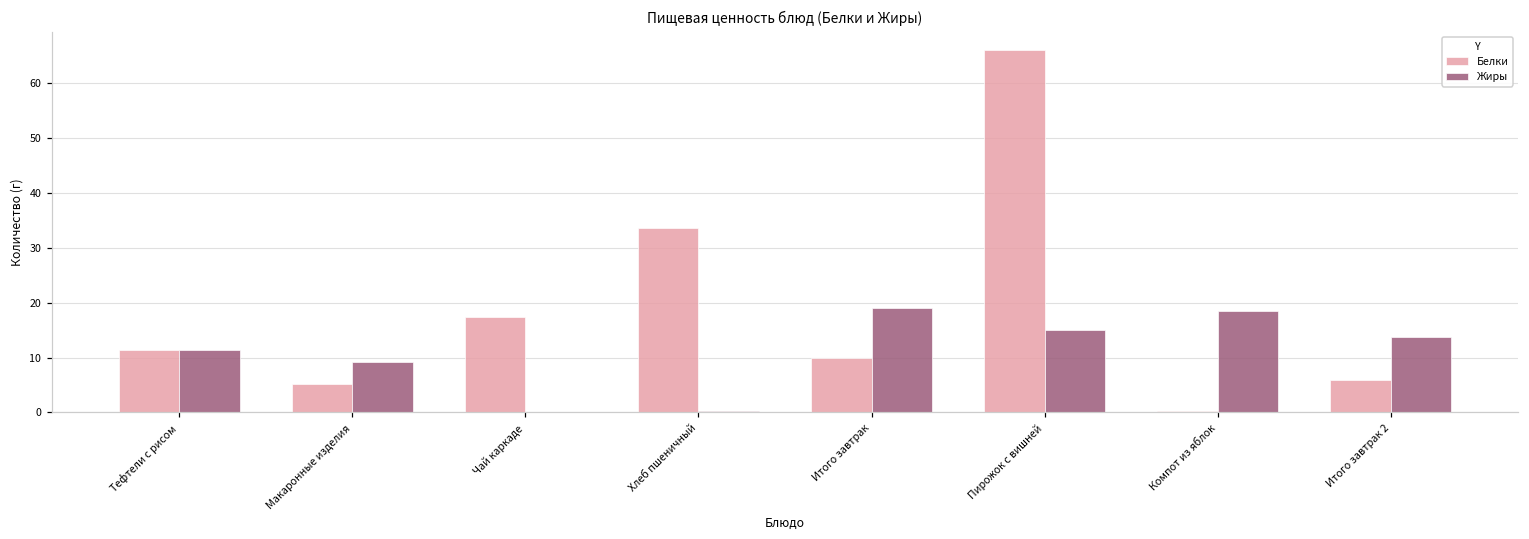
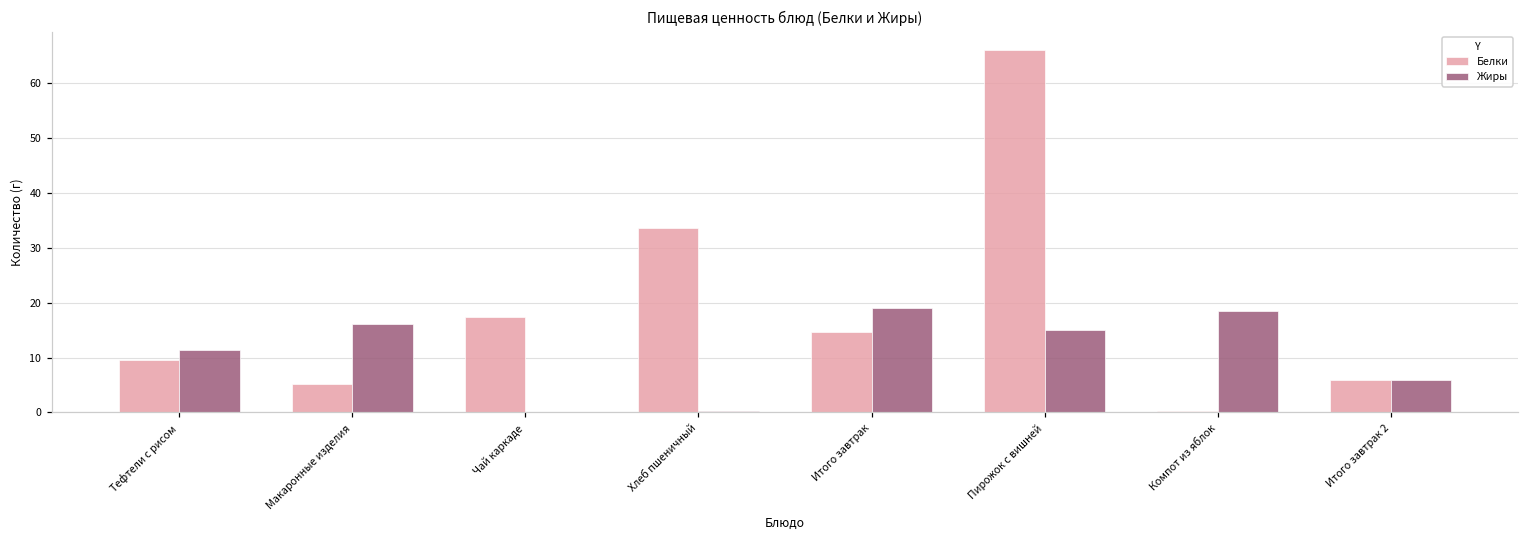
  {
    "Белки": {
-     "Тефтели с рисом": 11,
+     "Тефтели с рисом": 10,
      "Макаронные изделия": 5,
      "Чай каркаде": 17,
      "Хлеб пшеничный": 34,
-     "Итого завтрак": 10,
+     "Итого завтрак": 15,
      "Пирожок с вишней": 66,
      "Итого завтрак 2": 6
    },
    "Жиры": {
      "Тефтели с рисом": 11,
-     "Макаронные изделия": 9,
+     "Макаронные изделия": 16,
      "Чай каркаде": 0,
      "Итого завтрак": 19,
      "Пирожок с вишней": 15,
      "Компот из яблок": 18,
-     "Итого завтрак 2": 14
+     "Итого завтрак 2": 6
    }
  }
